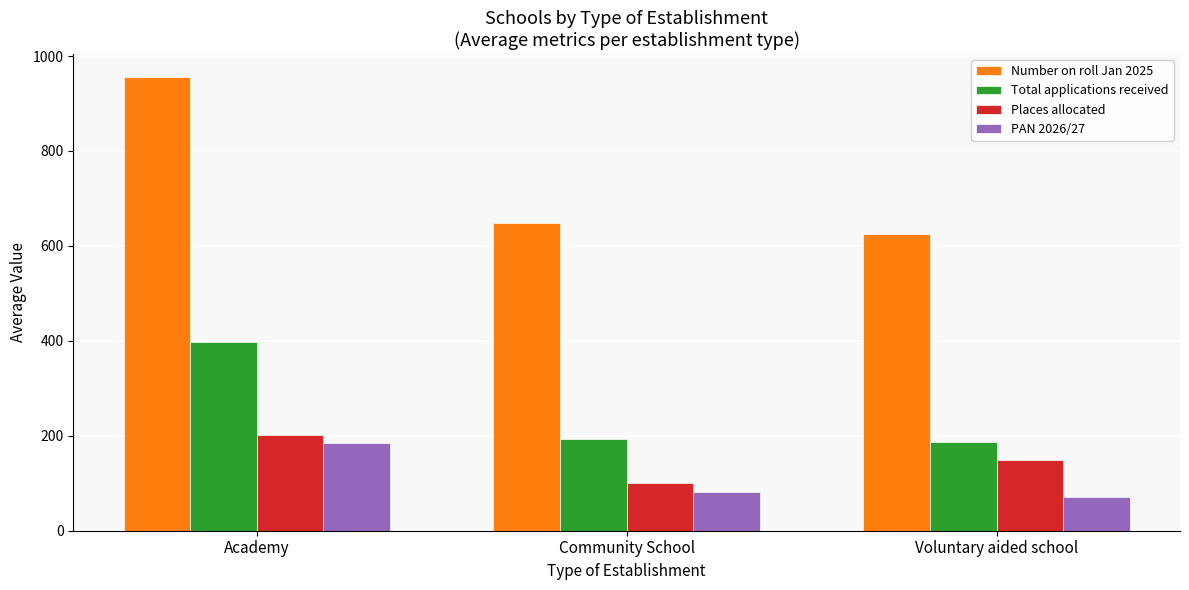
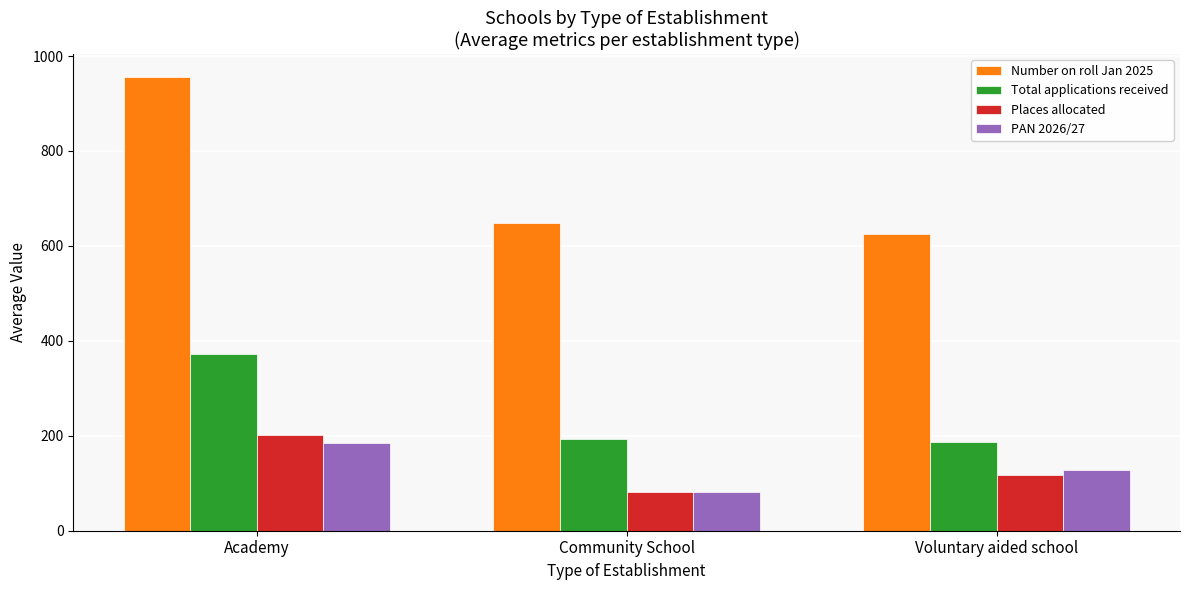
  {
    "Number on roll Jan 2025": {
      "Academy": 960,
      "Community School": 650,
      "Voluntary aided school": 630
    },
    "Total applications received": {
-     "Academy": 400,
+     "Academy": 370,
      "Community School": 190,
      "Voluntary aided school": 190
    },
    "Places allocated": {
      "Academy": 200,
-     "Community School": 100,
-     "Voluntary aided school": 150
+     "Community School": 80,
+     "Voluntary aided school": 120
    },
    "PAN 2026/27": {
      "Academy": 180,
      "Community School": 80,
-     "Voluntary aided school": 70
+     "Voluntary aided school": 130
    }
  }
